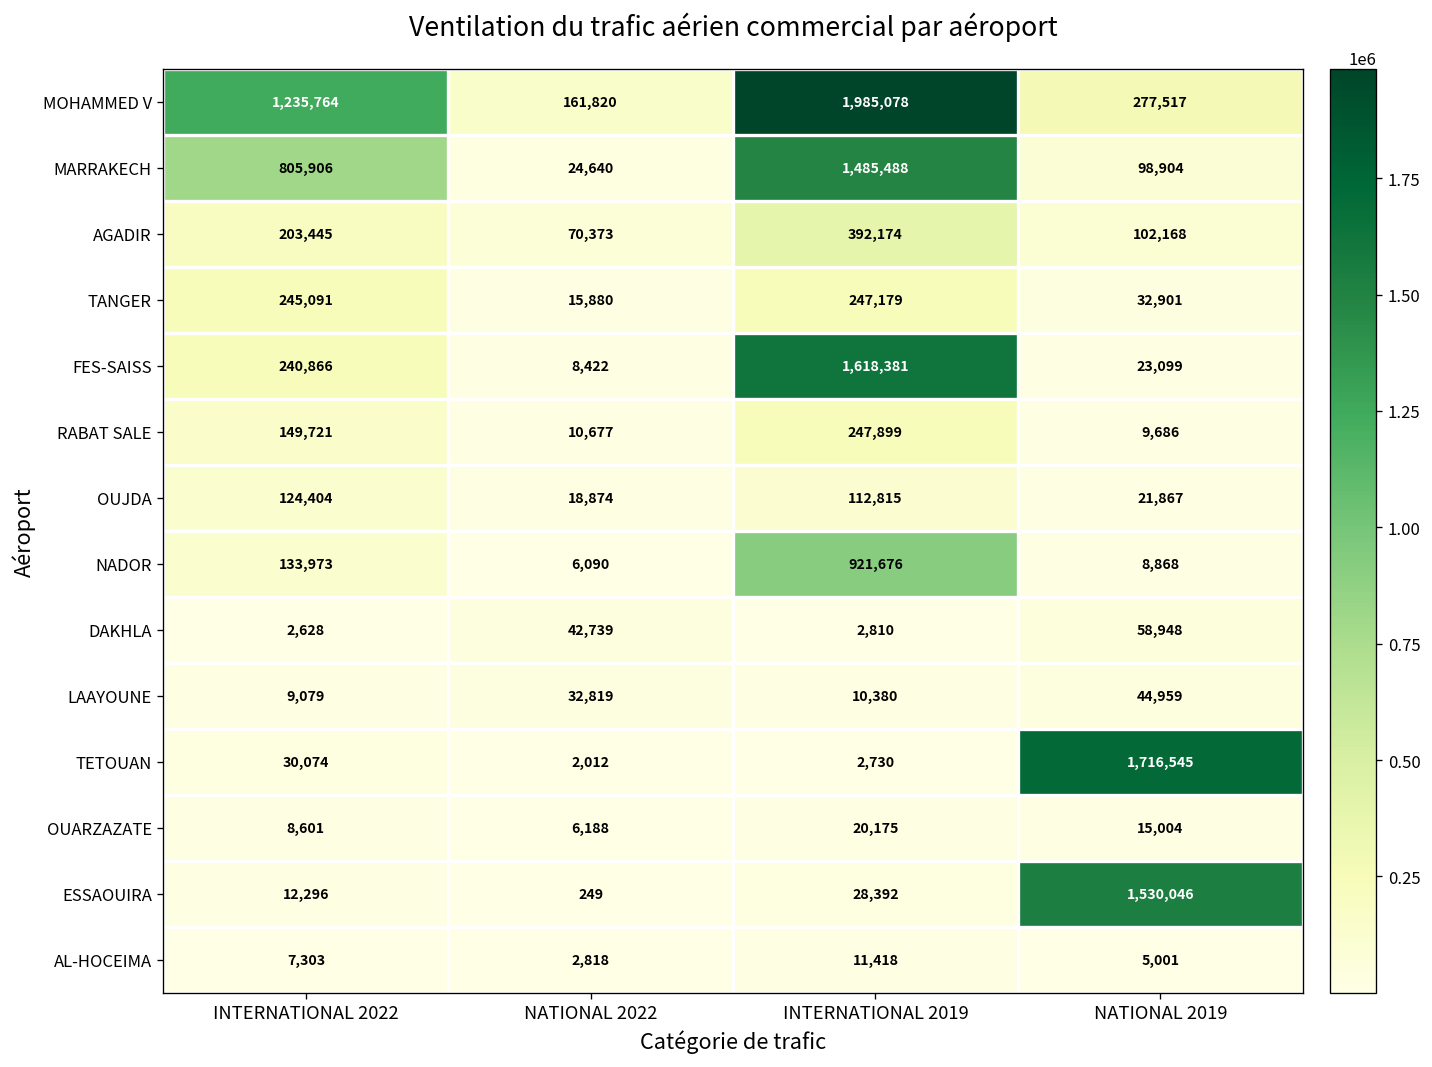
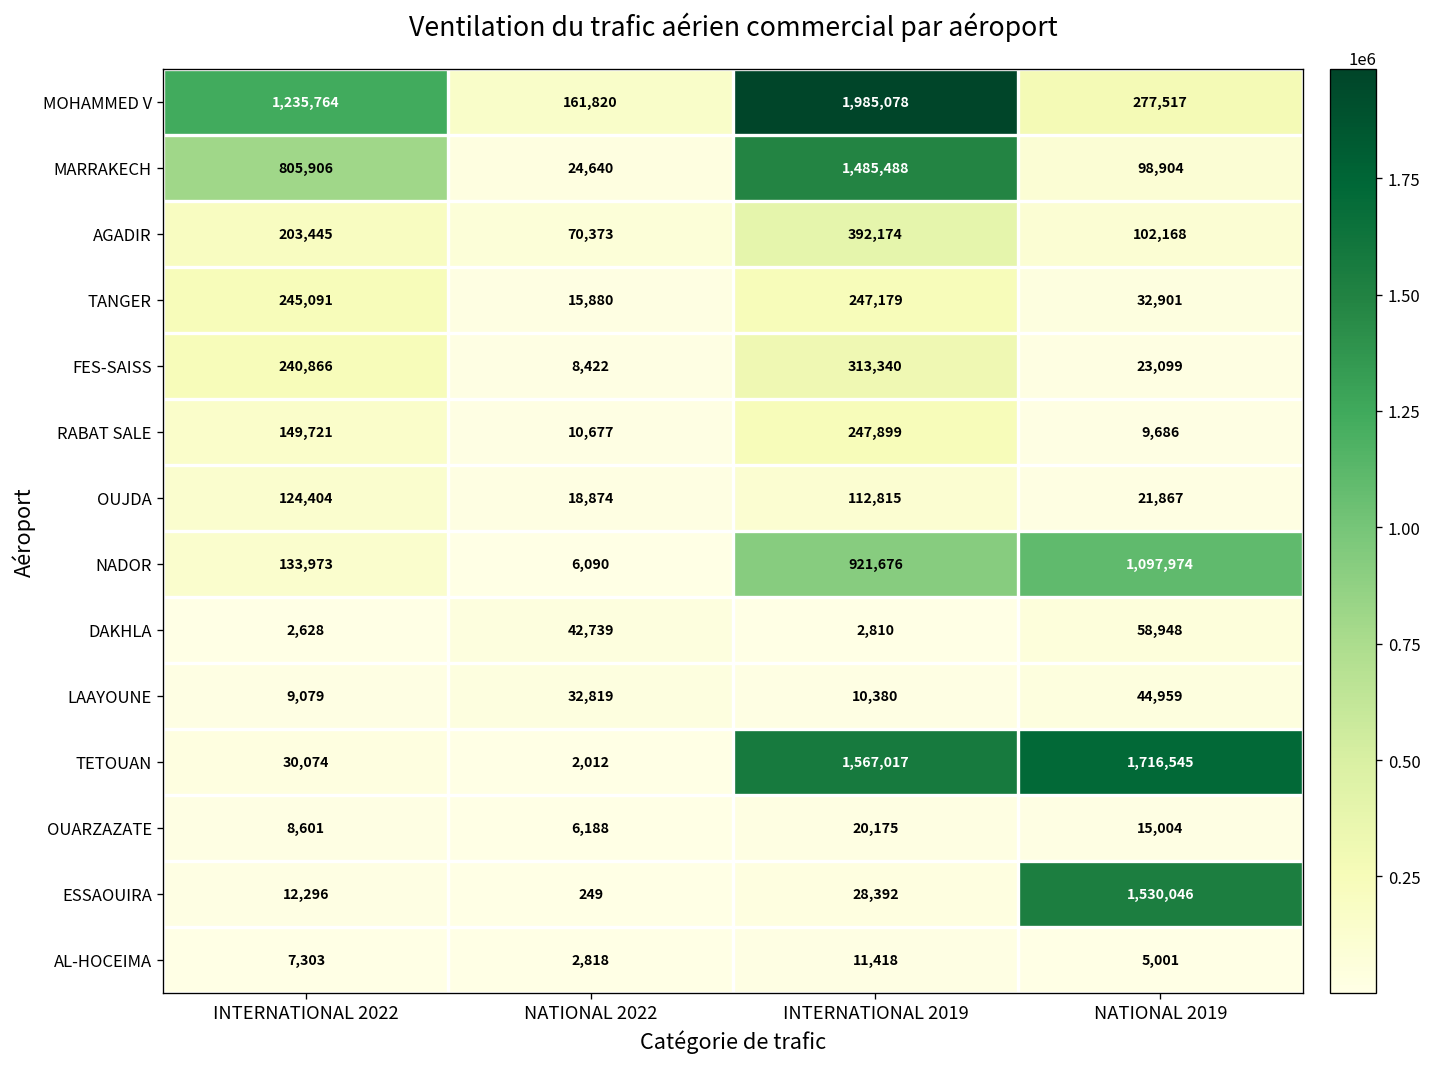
  {
    "MOHAMMED V": {
      "INTERNATIONAL 2022": "1,235,764",
      "NATIONAL 2022": "161,820",
      "INTERNATIONAL 2019": "1,985,078",
      "NATIONAL 2019": "277,517"
    },
    "MARRAKECH": {
      "INTERNATIONAL 2022": "805,906",
      "NATIONAL 2022": "24,640",
      "INTERNATIONAL 2019": "1,485,488",
      "NATIONAL 2019": "98,904"
    },
    "AGADIR": {
      "INTERNATIONAL 2022": "203,445",
      "NATIONAL 2022": "70,373",
      "INTERNATIONAL 2019": "392,174",
      "NATIONAL 2019": "102,168"
    },
    "TANGER": {
      "INTERNATIONAL 2022": "245,091",
      "NATIONAL 2022": "15,880",
      "INTERNATIONAL 2019": "247,179",
      "NATIONAL 2019": "32,901"
    },
    "FES-SAISS": {
      "INTERNATIONAL 2022": "240,866",
      "NATIONAL 2022": "8,422",
-     "INTERNATIONAL 2019": "1,618,381",
+     "INTERNATIONAL 2019": "313,340",
      "NATIONAL 2019": "23,099"
    },
    "RABAT SALE": {
      "INTERNATIONAL 2022": "149,721",
      "NATIONAL 2022": "10,677",
      "INTERNATIONAL 2019": "247,899",
      "NATIONAL 2019": "9,686"
    },
    "OUJDA": {
      "INTERNATIONAL 2022": "124,404",
      "NATIONAL 2022": "18,874",
      "INTERNATIONAL 2019": "112,815",
      "NATIONAL 2019": "21,867"
    },
    "NADOR": {
      "INTERNATIONAL 2022": "133,973",
      "NATIONAL 2022": "6,090",
      "INTERNATIONAL 2019": "921,676",
-     "NATIONAL 2019": "8,868"
+     "NATIONAL 2019": "1,097,974"
    },
    "DAKHLA": {
      "INTERNATIONAL 2022": "2,628",
      "NATIONAL 2022": "42,739",
      "INTERNATIONAL 2019": "2,810",
      "NATIONAL 2019": "58,948"
    },
    "LAAYOUNE": {
      "INTERNATIONAL 2022": "9,079",
      "NATIONAL 2022": "32,819",
      "INTERNATIONAL 2019": "10,380",
      "NATIONAL 2019": "44,959"
    },
    "TETOUAN": {
      "INTERNATIONAL 2022": "30,074",
      "NATIONAL 2022": "2,012",
-     "INTERNATIONAL 2019": "2,730",
+     "INTERNATIONAL 2019": "1,567,017",
      "NATIONAL 2019": "1,716,545"
    },
    "OUARZAZATE": {
      "INTERNATIONAL 2022": "8,601",
      "NATIONAL 2022": "6,188",
      "INTERNATIONAL 2019": "20,175",
      "NATIONAL 2019": "15,004"
    },
    "ESSAOUIRA": {
      "INTERNATIONAL 2022": "12,296",
      "NATIONAL 2022": "249",
      "INTERNATIONAL 2019": "28,392",
      "NATIONAL 2019": "1,530,046"
    },
    "AL-HOCEIMA": {
      "INTERNATIONAL 2022": "7,303",
      "NATIONAL 2022": "2,818",
      "INTERNATIONAL 2019": "11,418",
      "NATIONAL 2019": "5,001"
    }
  }
